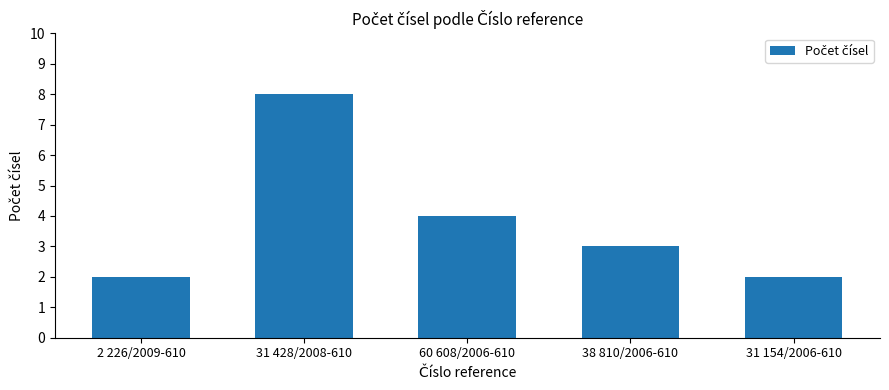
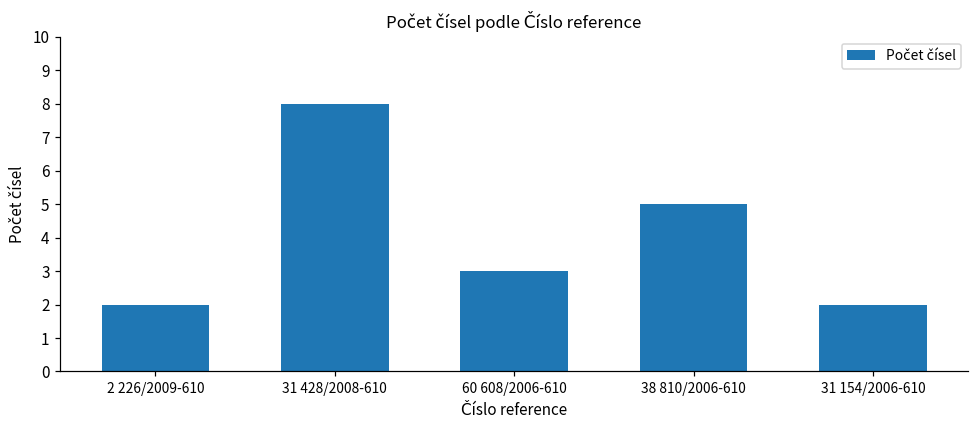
  {
    "2 226/2009-610": 2,
    "31 428/2008-610": 8,
-   "60 608/2006-610": 4,
-   "38 810/2006-610": 3,
+   "60 608/2006-610": 3,
+   "38 810/2006-610": 5,
    "31 154/2006-610": 2
  }
